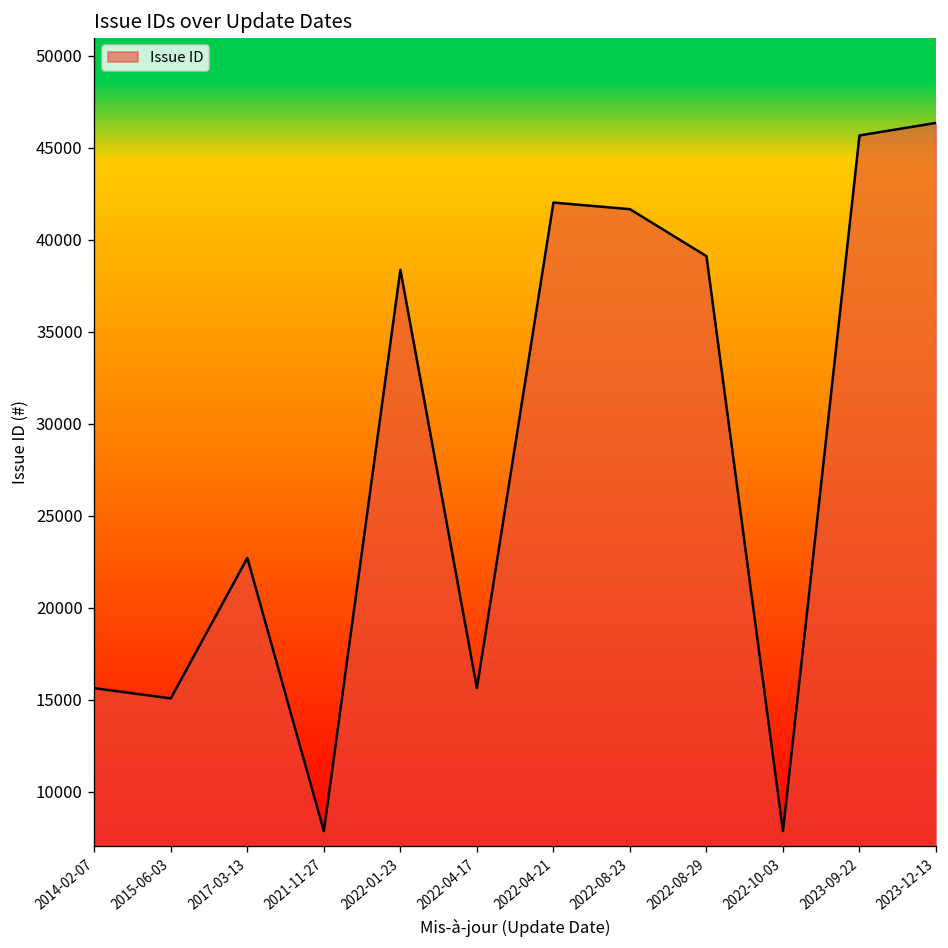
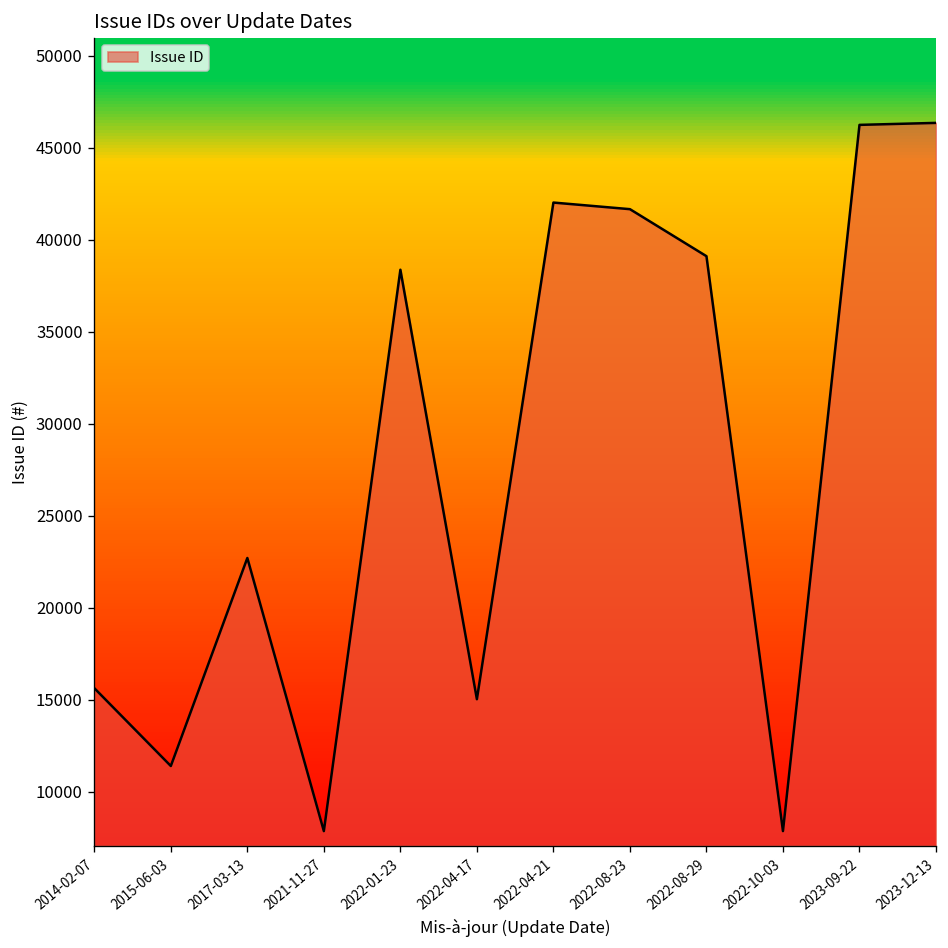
  {
    "2014-02-07": 15600,
-   "2015-06-03": 15100,
+   "2015-06-03": 11400,
    "2017-03-13": 22700,
    "2021-11-27": 7900,
    "2022-01-23": 38400,
-   "2022-04-17": 15600,
+   "2022-04-17": 15000,
    "2022-04-21": 42000,
    "2022-08-23": 41700,
    "2022-08-29": 39100,
    "2022-10-03": 7900,
-   "2023-09-22": 45700,
+   "2023-09-22": 46200,
    "2023-12-13": 46300
  }
